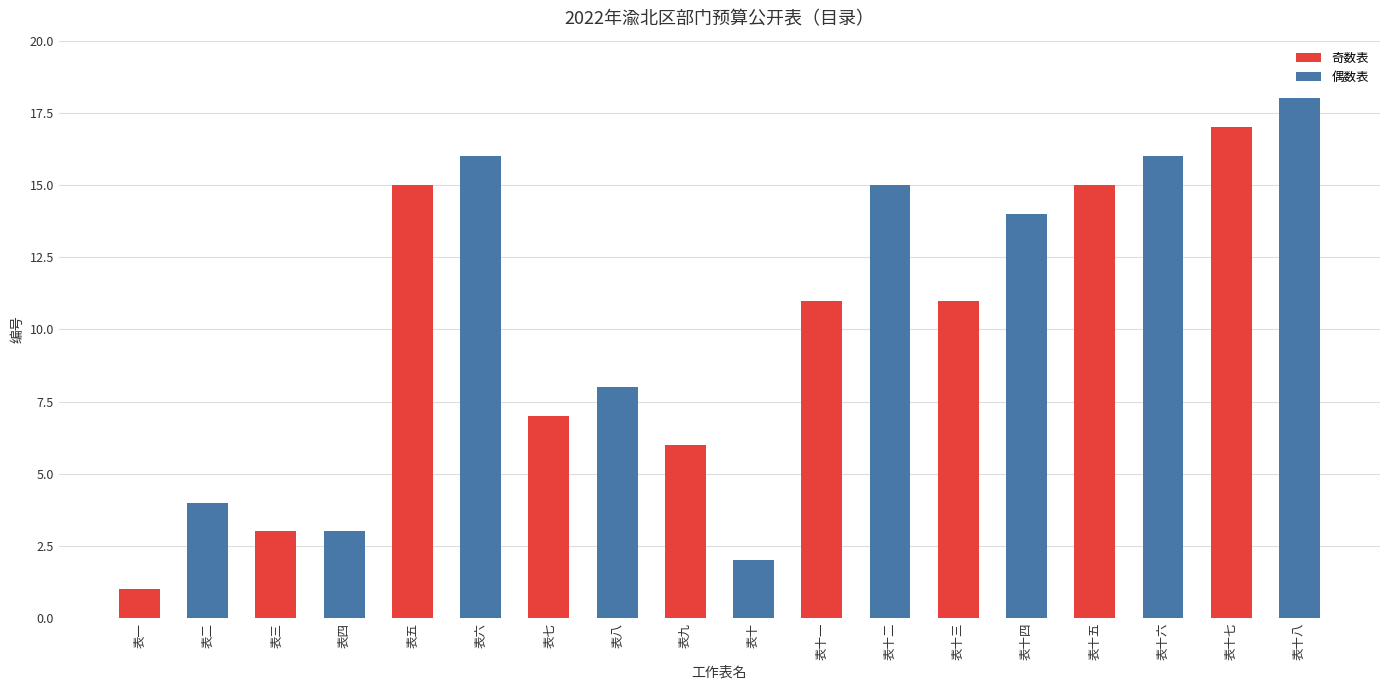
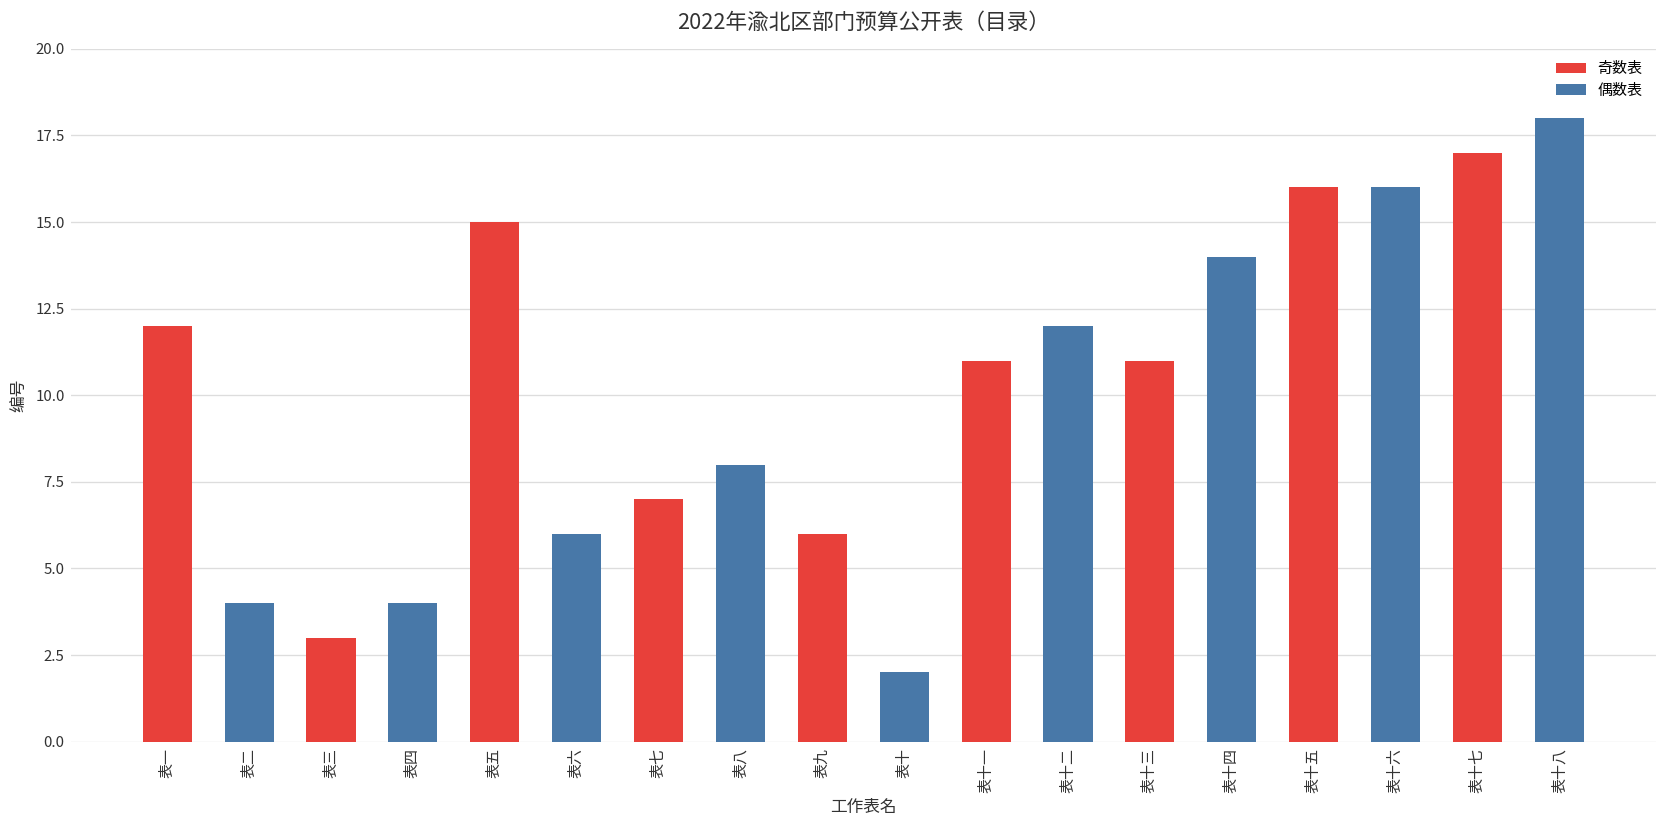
  {
-   "表一": 1,
+   "表一": 12,
    "表二": 4,
    "表三": 3,
-   "表四": 3,
+   "表四": 4,
    "表五": 15,
-   "表六": 16,
+   "表六": 6,
    "表七": 7,
    "表八": 8,
    "表九": 6,
    "表十": 2,
    "表十一": 11,
-   "表十二": 15,
+   "表十二": 12,
    "表十三": 11,
    "表十四": 14,
-   "表十五": 15,
+   "表十五": 16,
    "表十六": 16,
    "表十七": 17,
    "表十八": 18
  }
